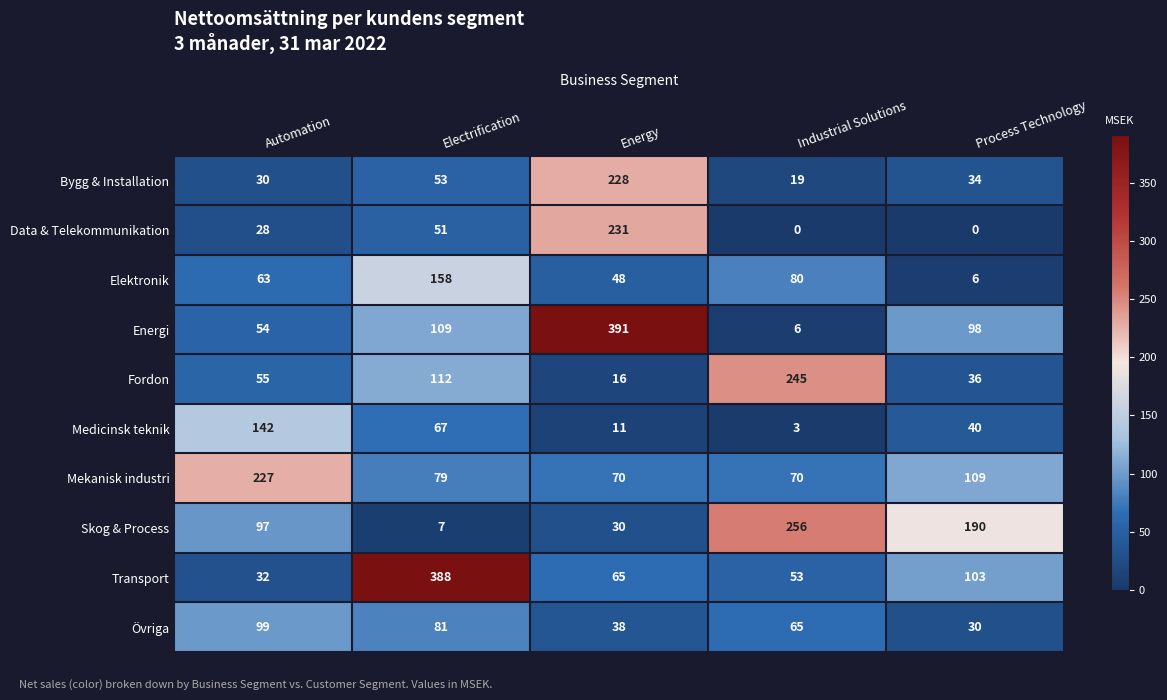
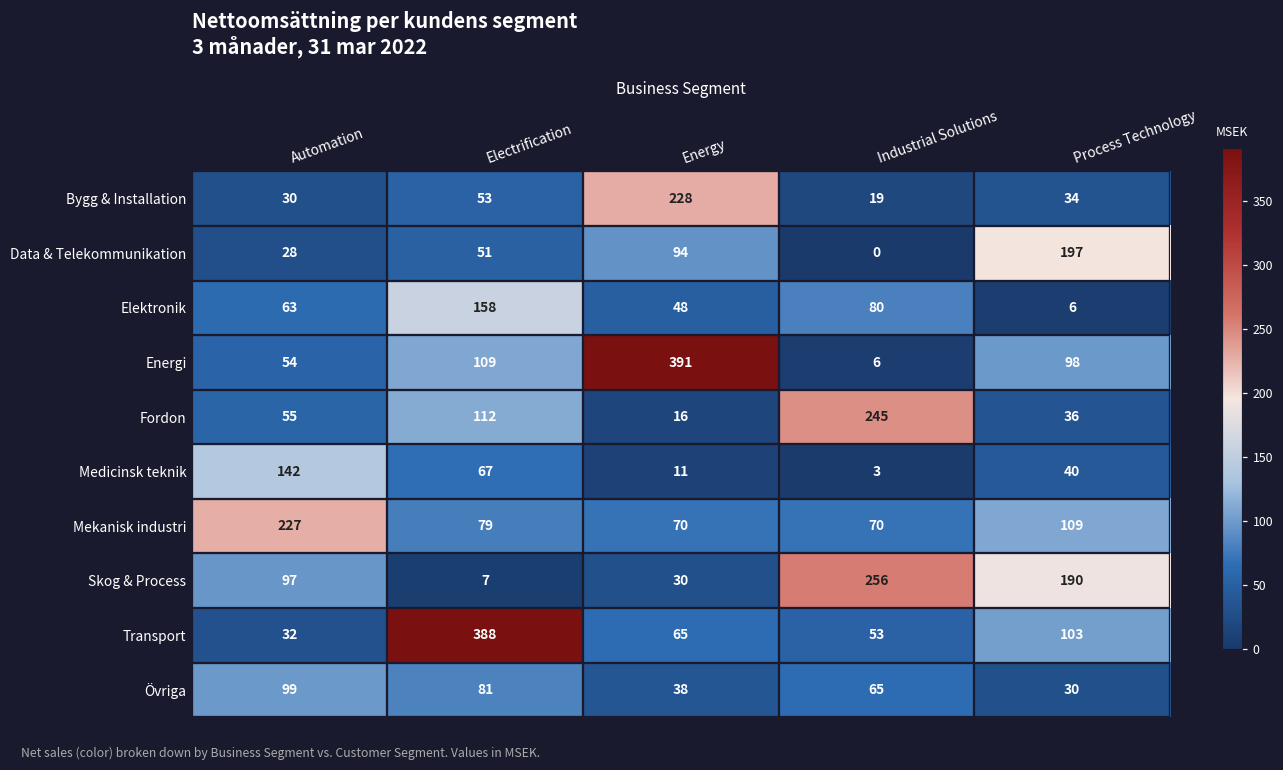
  {
    "Bygg & Installation": {
      "Automation": 30,
      "Electrification": 53,
      "Energy": 228,
      "Industrial Solutions": 19,
      "Process Technology": 34
    },
    "Data & Telekommunikation": {
      "Automation": 28,
      "Electrification": 51,
-     "Energy": 231,
+     "Energy": 94,
      "Industrial Solutions": 0,
-     "Process Technology": 0
+     "Process Technology": 197
    },
    "Elektronik": {
      "Automation": 63,
      "Electrification": 158,
      "Energy": 48,
      "Industrial Solutions": 80,
      "Process Technology": 6
    },
    "Energi": {
      "Automation": 54,
      "Electrification": 109,
      "Energy": 391,
      "Industrial Solutions": 6,
      "Process Technology": 98
    },
    "Fordon": {
      "Automation": 55,
      "Electrification": 112,
      "Energy": 16,
      "Industrial Solutions": 245,
      "Process Technology": 36
    },
    "Medicinsk teknik": {
      "Automation": 142,
      "Electrification": 67,
      "Energy": 11,
      "Industrial Solutions": 3,
      "Process Technology": 40
    },
    "Mekanisk industri": {
      "Automation": 227,
      "Electrification": 79,
      "Energy": 70,
      "Industrial Solutions": 70,
      "Process Technology": 109
    },
    "Skog & Process": {
      "Automation": 97,
      "Electrification": 7,
      "Energy": 30,
      "Industrial Solutions": 256,
      "Process Technology": 190
    },
    "Transport": {
      "Automation": 32,
      "Electrification": 388,
      "Energy": 65,
      "Industrial Solutions": 53,
      "Process Technology": 103
    },
    "Övriga": {
      "Automation": 99,
      "Electrification": 81,
      "Energy": 38,
      "Industrial Solutions": 65,
      "Process Technology": 30
    }
  }
